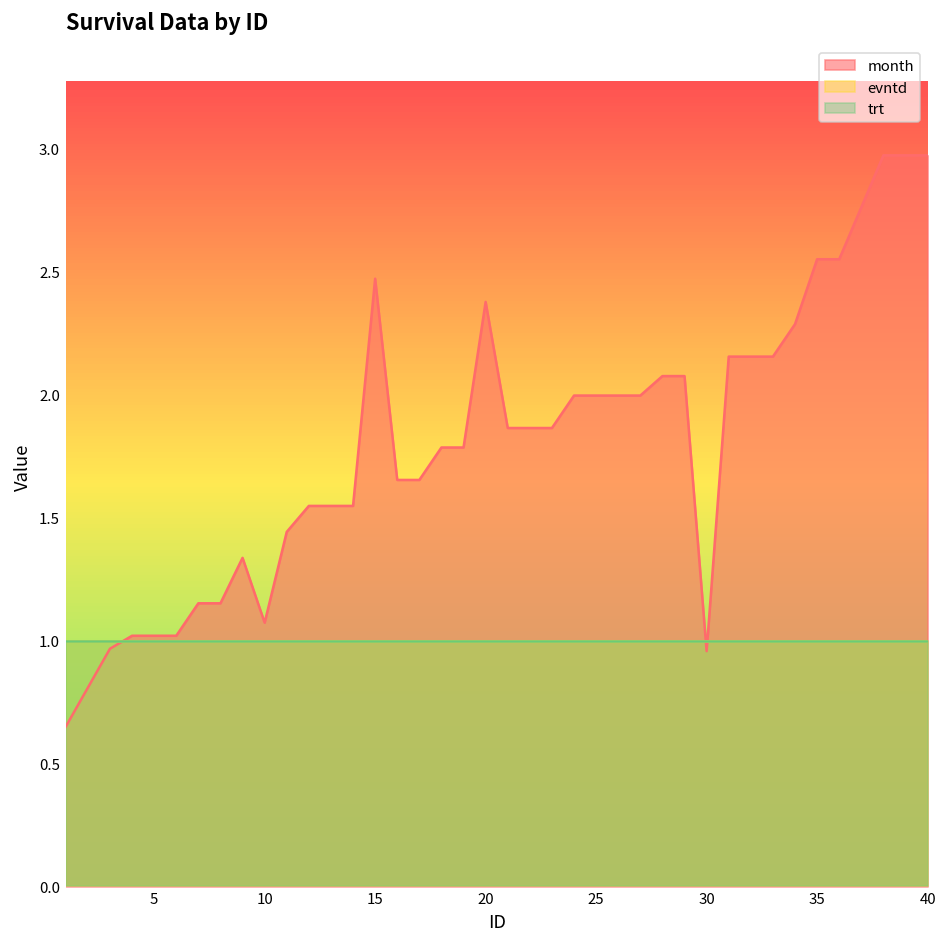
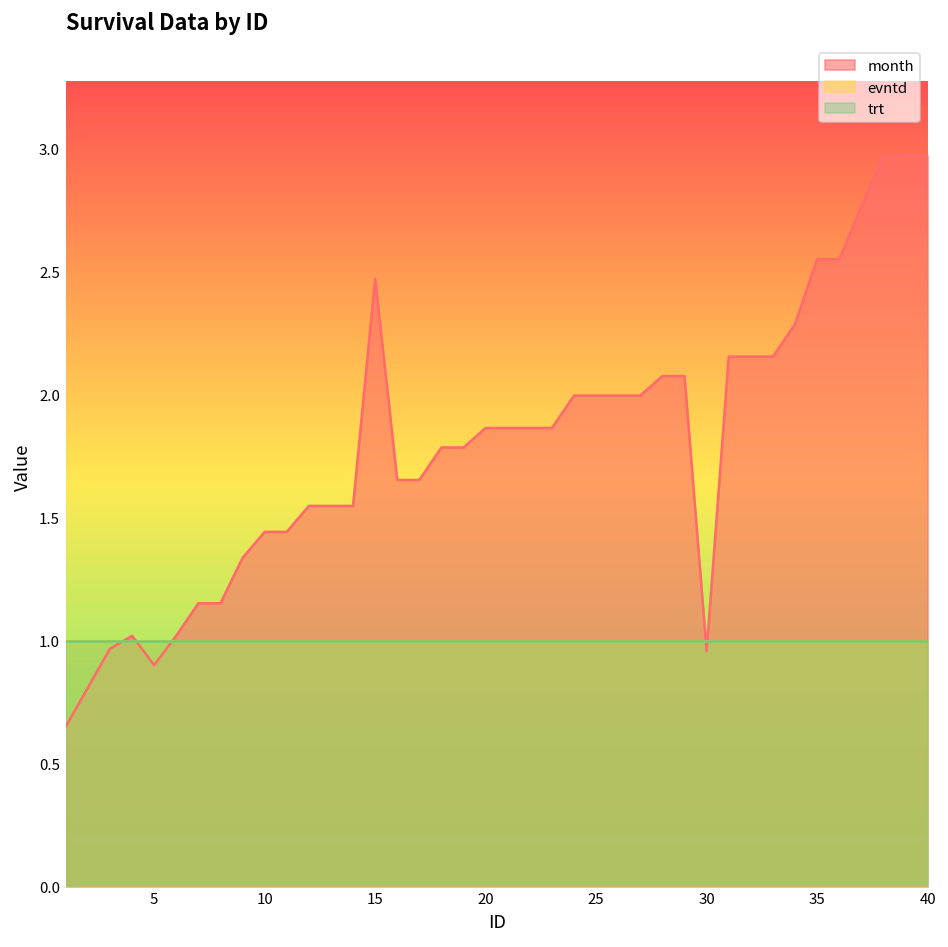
  {
    "month": {
-     "5": 1.02,
-     "10": 1.07,
+     "5": 0.90,
+     "10": 1.44,
      "15": 2.47,
-     "20": 2.38,
+     "20": 1.86,
      "25": 2.00,
      "30": 0.96,
      "35": 2.55,
      "40": 2.97
    },
    "trt": {
      "5": 1.00,
      "10": 1.00,
      "15": 1.00,
      "20": 1.00,
      "25": 1.00,
      "30": 1.00,
      "35": 1.00,
      "40": 1.00
    }
  }
